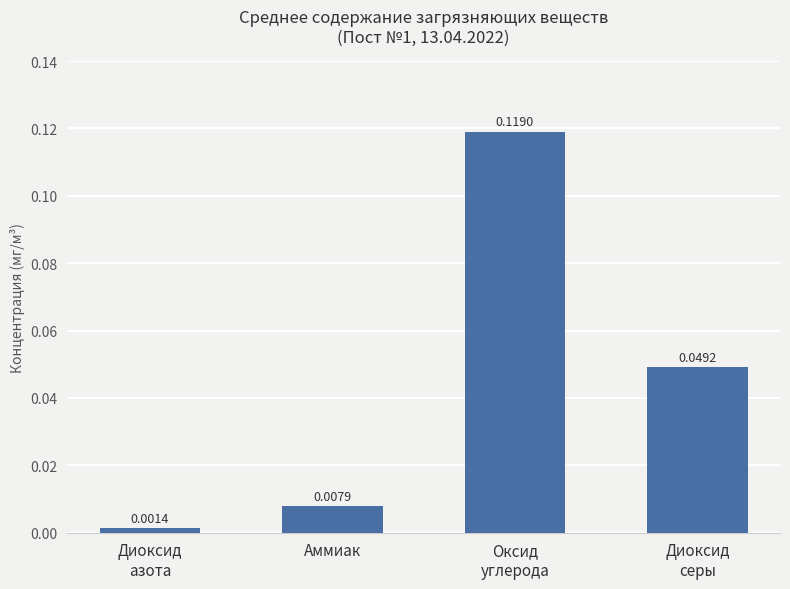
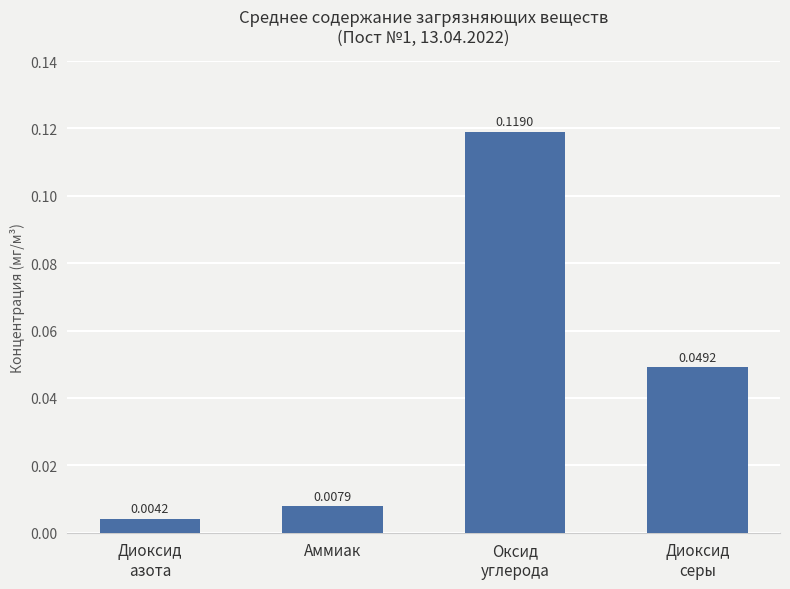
  {
-   "Диоксид азота": 0.0014,
+   "Диоксид азота": 0.0042,
    "Аммиак": 0.0079,
    "Оксид углерода": 0.1190,
    "Диоксид серы": 0.0492
  }
